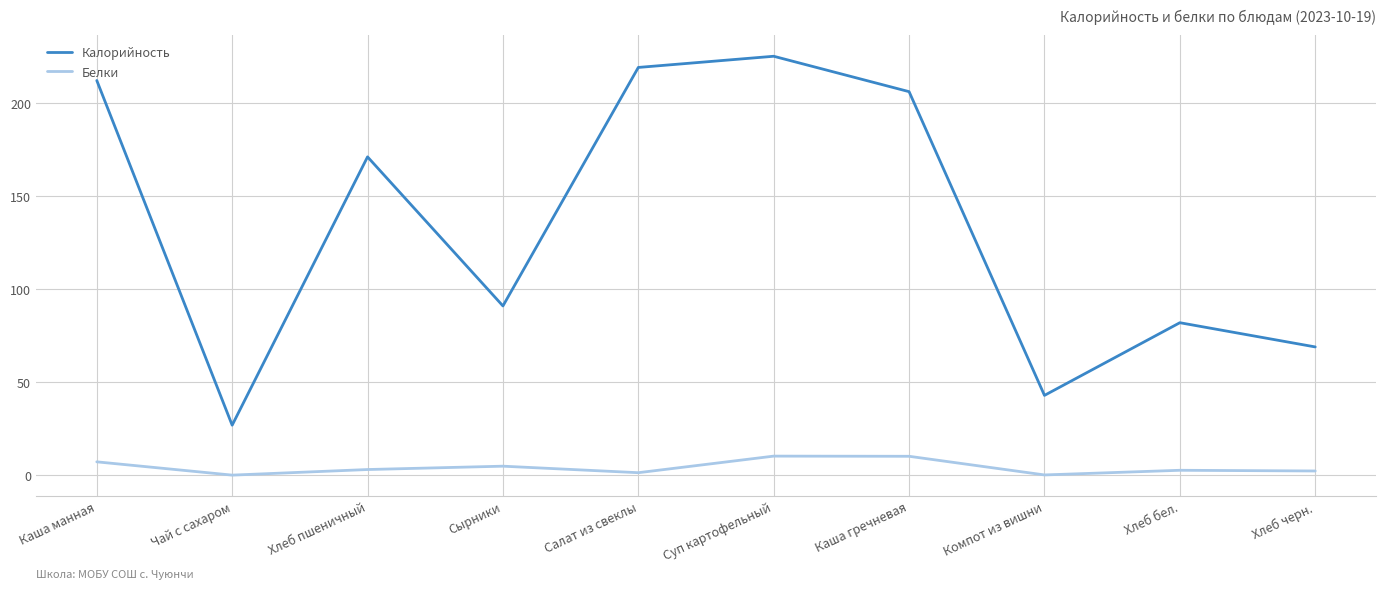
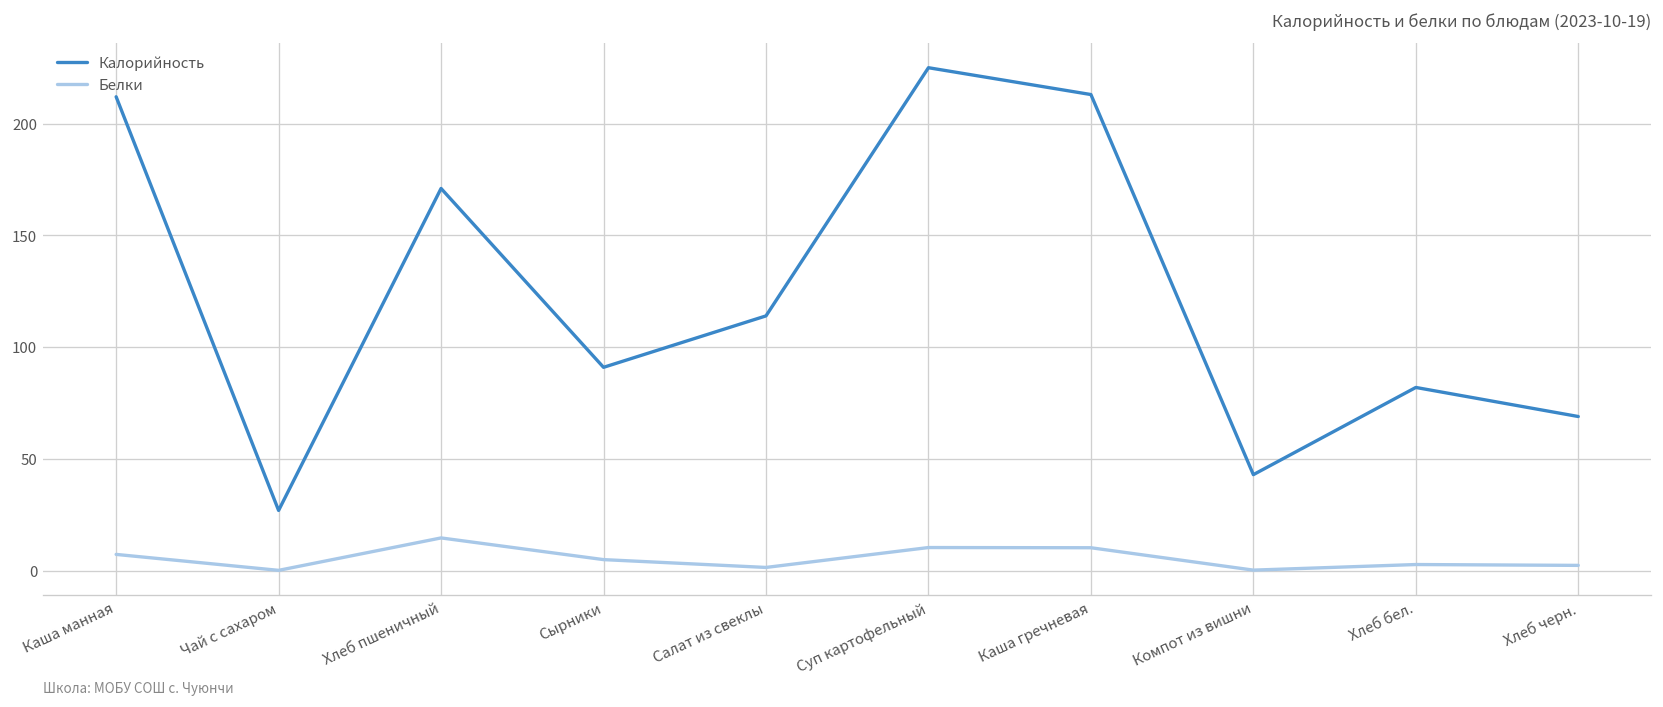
  {
    "Калорийность": {
      "Каша манная": 212,
      "Чай с сахаром": 27,
      "Хлеб пшеничный": 171,
      "Сырники": 91,
-     "Салат из свеклы": 219,
+     "Салат из свеклы": 114,
      "Суп картофельный": 225,
-     "Каша гречневая": 206,
+     "Каша гречневая": 213,
      "Компот из вишни": 43,
      "Хлеб бел.": 82,
      "Хлеб черн.": 69
    },
    "Белки": {
      "Каша манная": 7,
      "Чай с сахаром": 0,
-     "Хлеб пшеничный": 3,
+     "Хлеб пшеничный": 15,
      "Сырники": 5,
      "Салат из свеклы": 2,
      "Суп картофельный": 10,
      "Каша гречневая": 10,
      "Компот из вишни": 0,
      "Хлеб бел.": 3,
      "Хлеб черн.": 2
    }
  }
